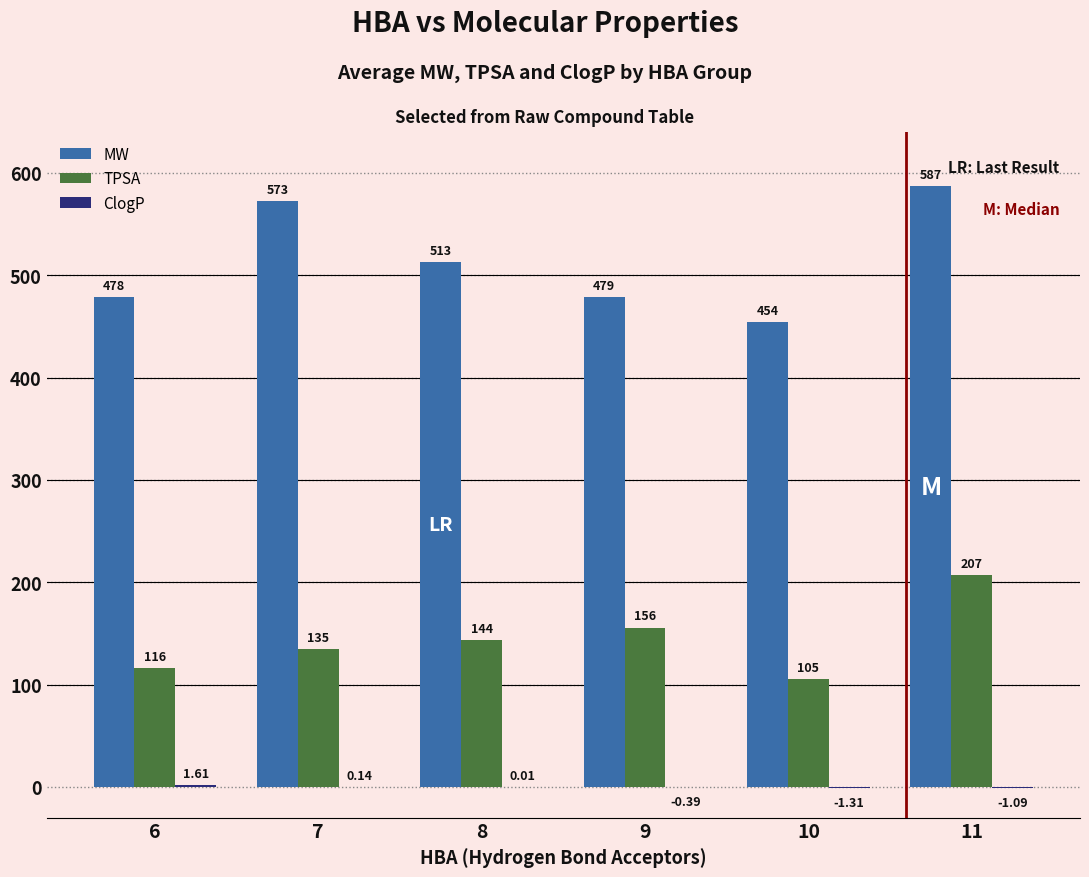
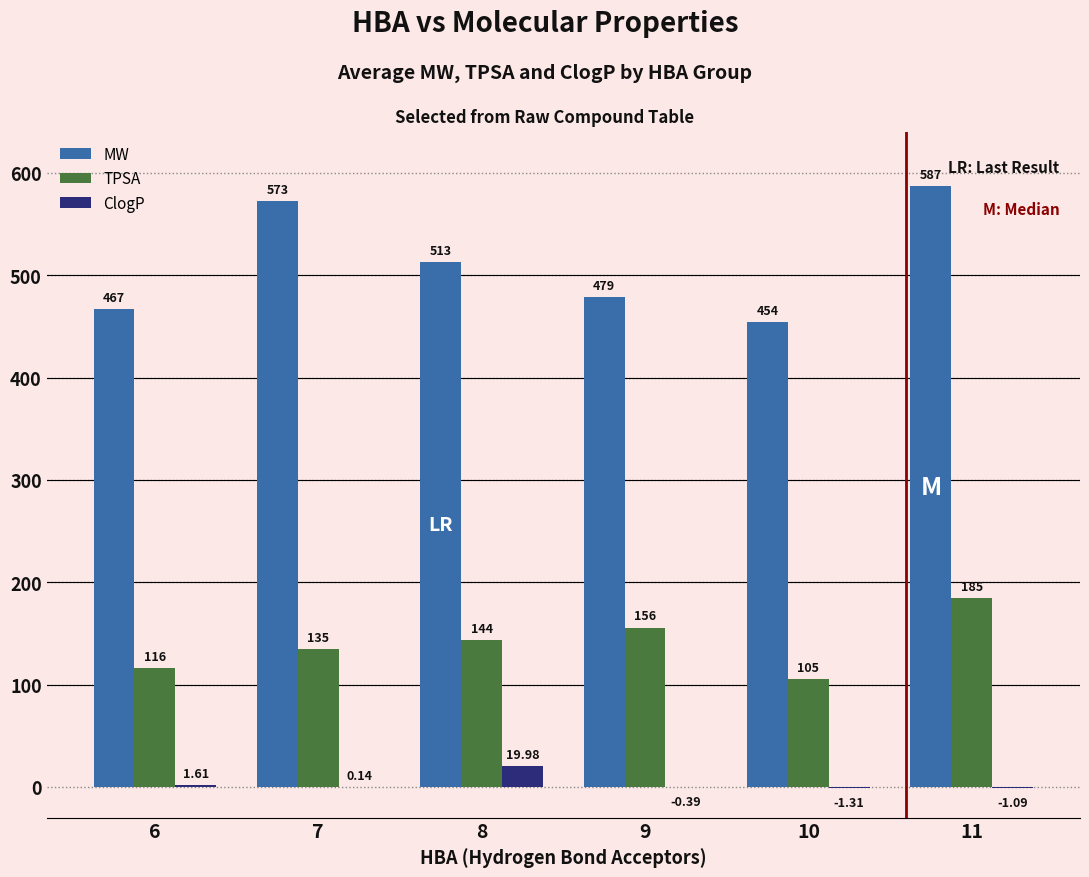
  {
    "MW": {
-     "6": 478,
+     "6": 467,
      "7": 573,
      "8": 513,
      "9": 479,
      "10": 454,
      "11": 587
    },
    "TPSA": {
      "6": 116,
      "7": 135,
      "8": 144,
      "9": 156,
      "10": 105,
-     "11": 207
+     "11": 185
    },
    "ClogP": {
      "6": 1.61,
      "7": 0.14,
-     "8": 0.01,
+     "8": 19.98,
      "9": -0.39,
      "10": -1.31,
      "11": -1.09
    }
  }
